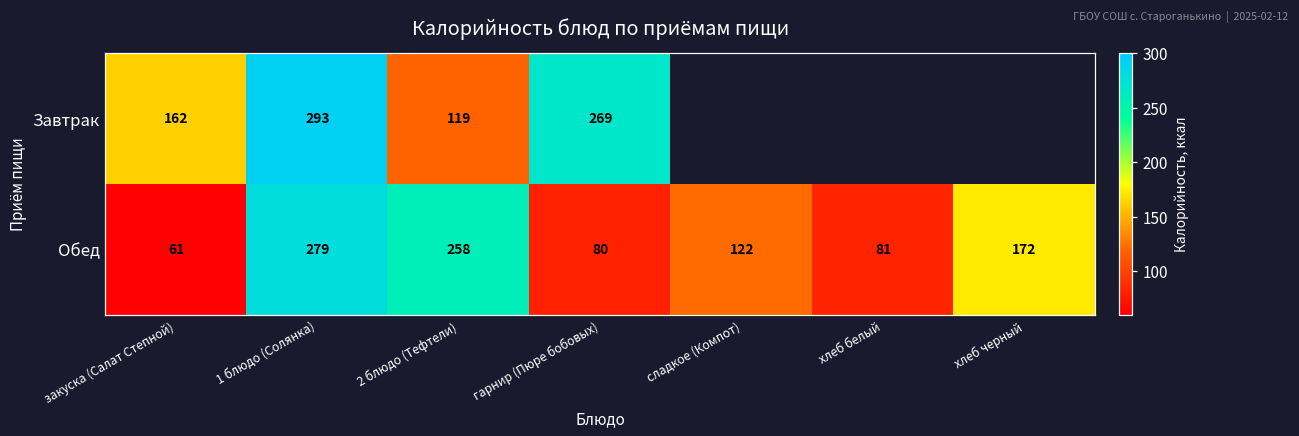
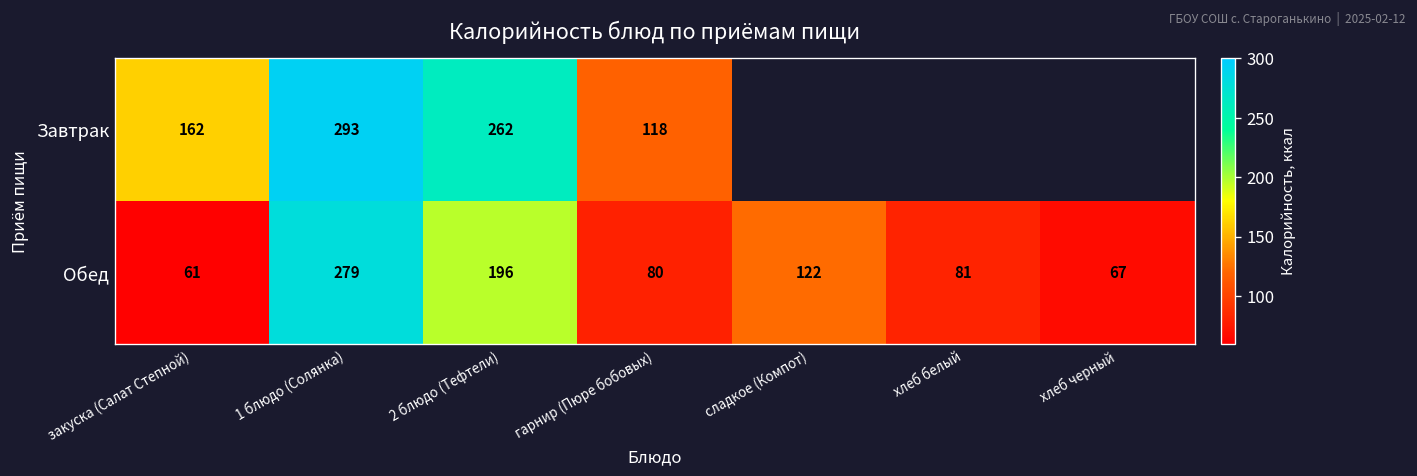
  {
    "Завтрак": {
      "закуска (Салат Степной)": 162,
      "1 блюдо (Солянка)": 293,
-     "2 блюдо (Тефтели)": 119,
-     "гарнир (Пюре бобовых)": 269
+     "2 блюдо (Тефтели)": 262,
+     "гарнир (Пюре бобовых)": 118
    },
    "Обед": {
      "закуска (Салат Степной)": 61,
      "1 блюдо (Солянка)": 279,
-     "2 блюдо (Тефтели)": 258,
+     "2 блюдо (Тефтели)": 196,
      "гарнир (Пюре бобовых)": 80,
      "сладкое (Компот)": 122,
      "хлеб белый": 81,
-     "хлеб черный": 172
+     "хлеб черный": 67
    }
  }
